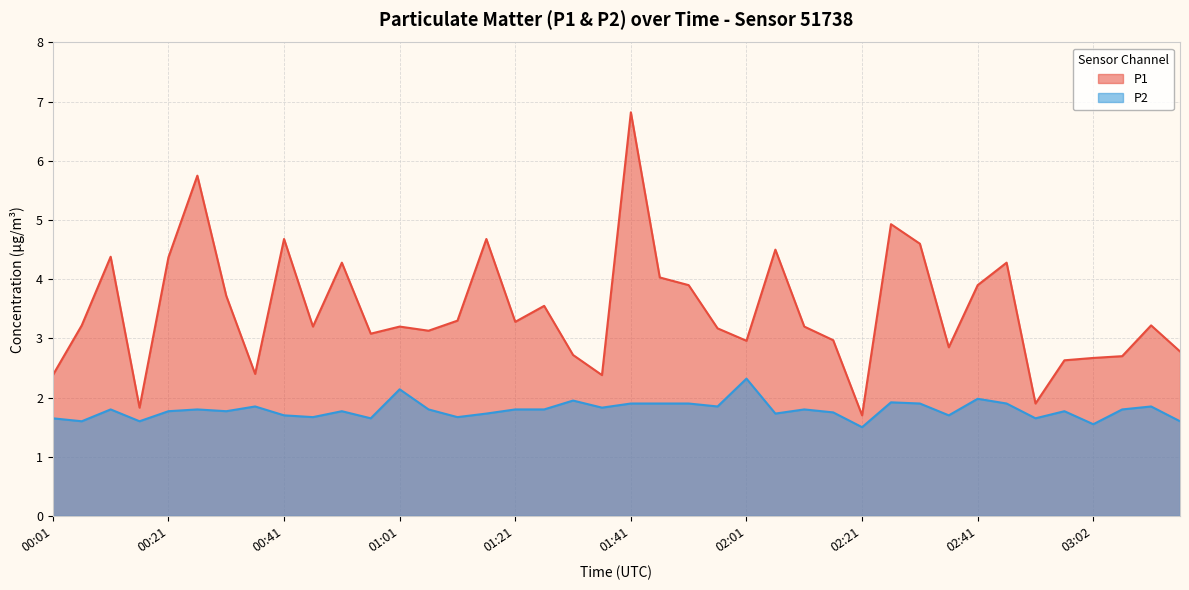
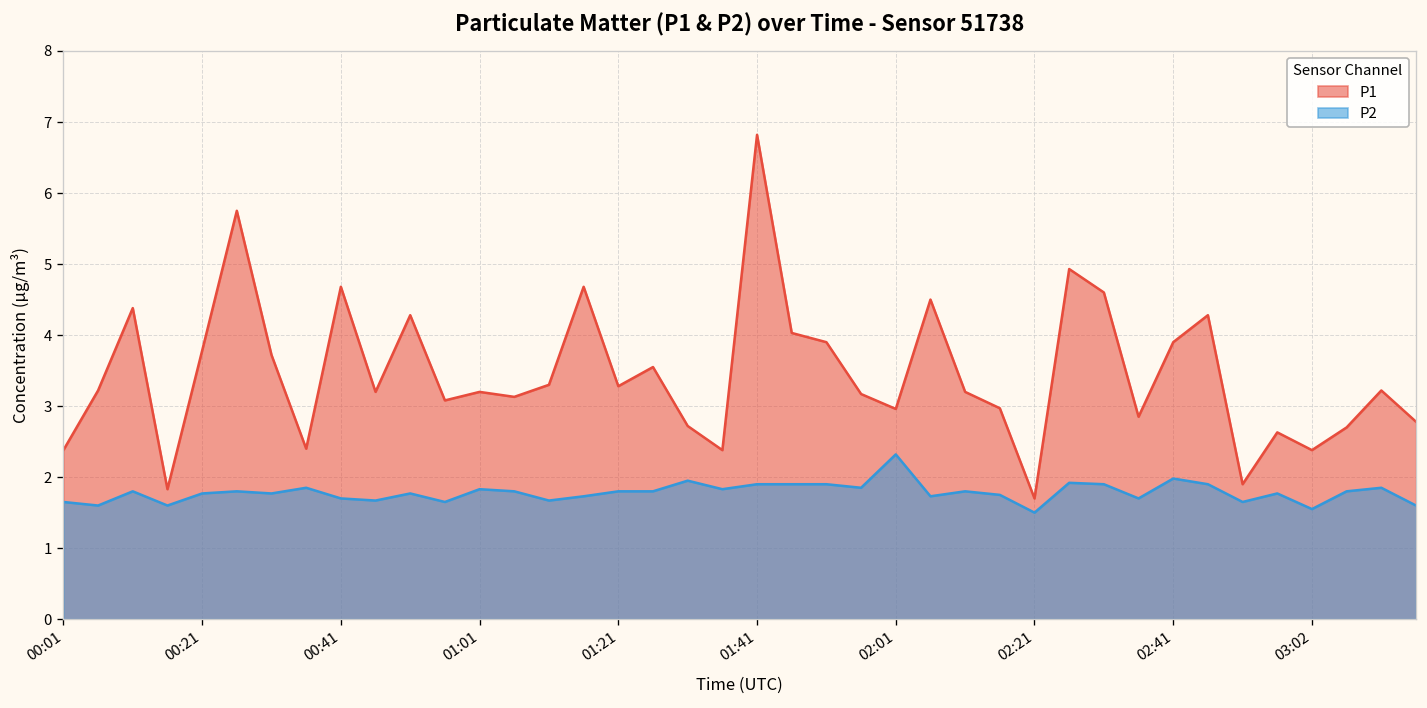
  {
    "P1": {
      "00:01": 2.4,
-     "00:21": 4.4,
+     "00:21": 3.8,
      "00:41": 4.7,
      "01:01": 3.2,
      "01:21": 3.3,
      "01:41": 6.8,
      "02:01": 3.0,
      "02:21": 1.7,
      "02:41": 3.9,
-     "03:02": 2.7
+     "03:02": 2.4
    },
    "P2": {
      "00:01": 1.7,
      "00:21": 1.8,
      "00:41": 1.7,
-     "01:01": 2.1,
+     "01:01": 1.8,
      "01:21": 1.8,
      "01:41": 1.9,
      "02:01": 2.3,
      "02:21": 1.5,
      "02:41": 2.0,
      "03:02": 1.6
    }
  }
